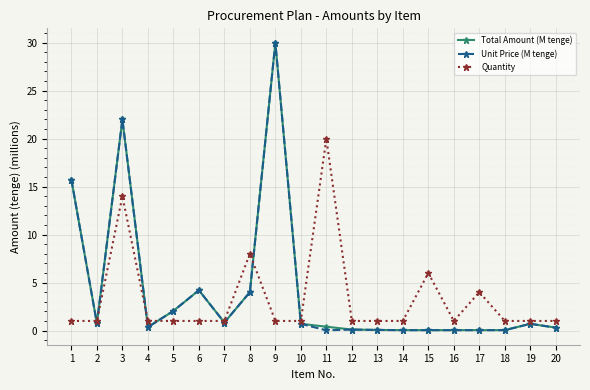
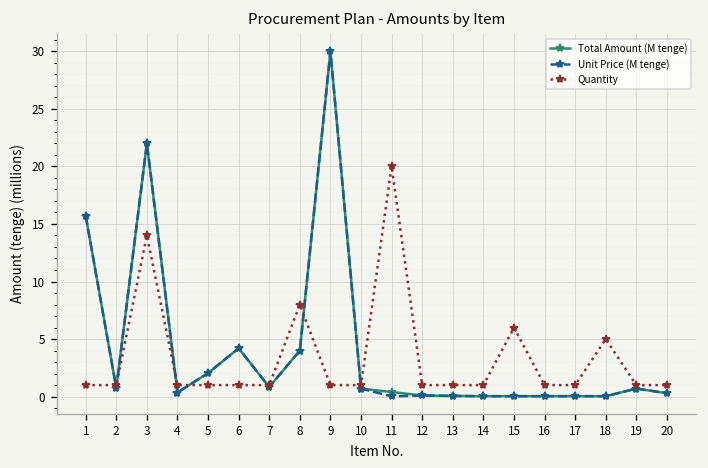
  {
    "Quantity": {
      "1": 1,
      "3": 14,
      "4": 1,
      "5": 1,
      "6": 1,
      "8": 8,
      "9": 1,
      "10": 1,
      "11": 20,
      "12": 1,
      "13": 1,
      "14": 1,
      "15": 6,
      "16": 1,
-     "17": 4,
-     "18": 1,
+     "17": 1,
+     "18": 5,
      "19": 1,
      "20": 1
    }
  }
